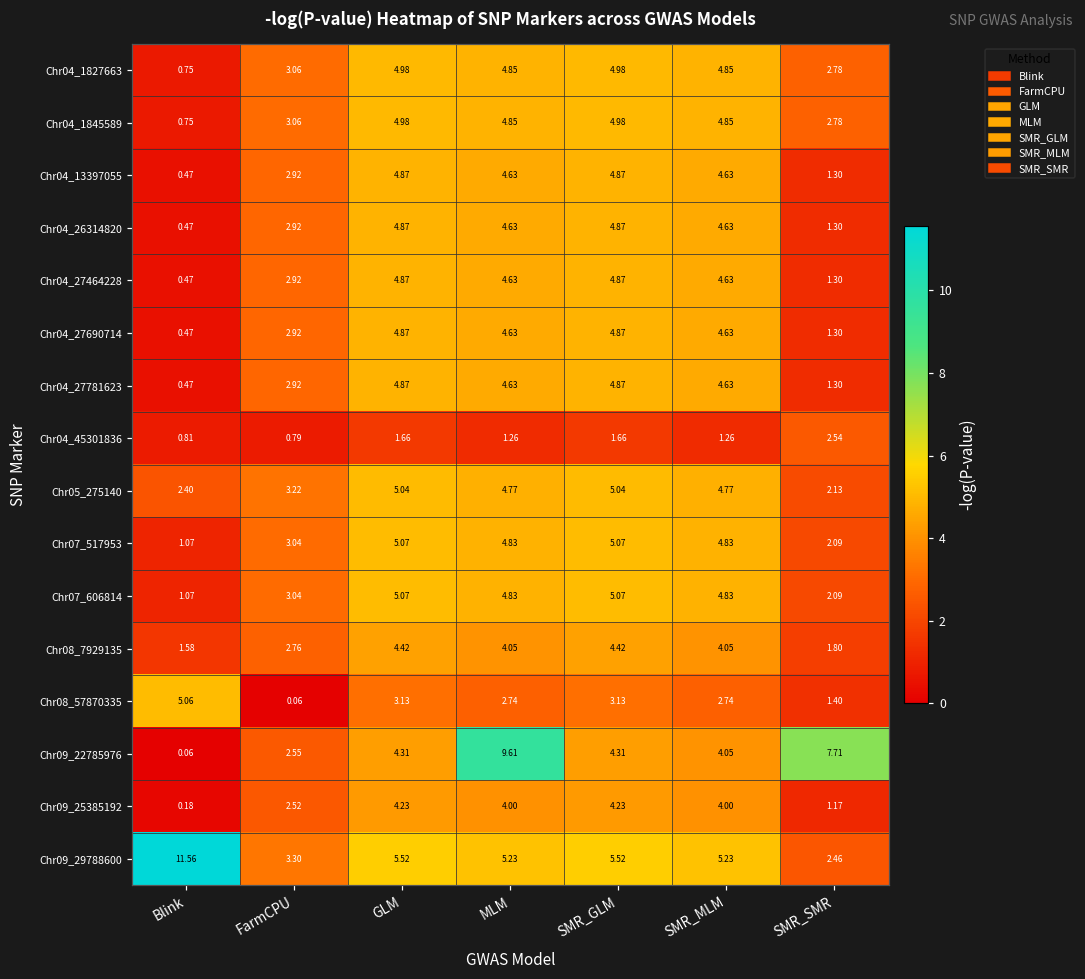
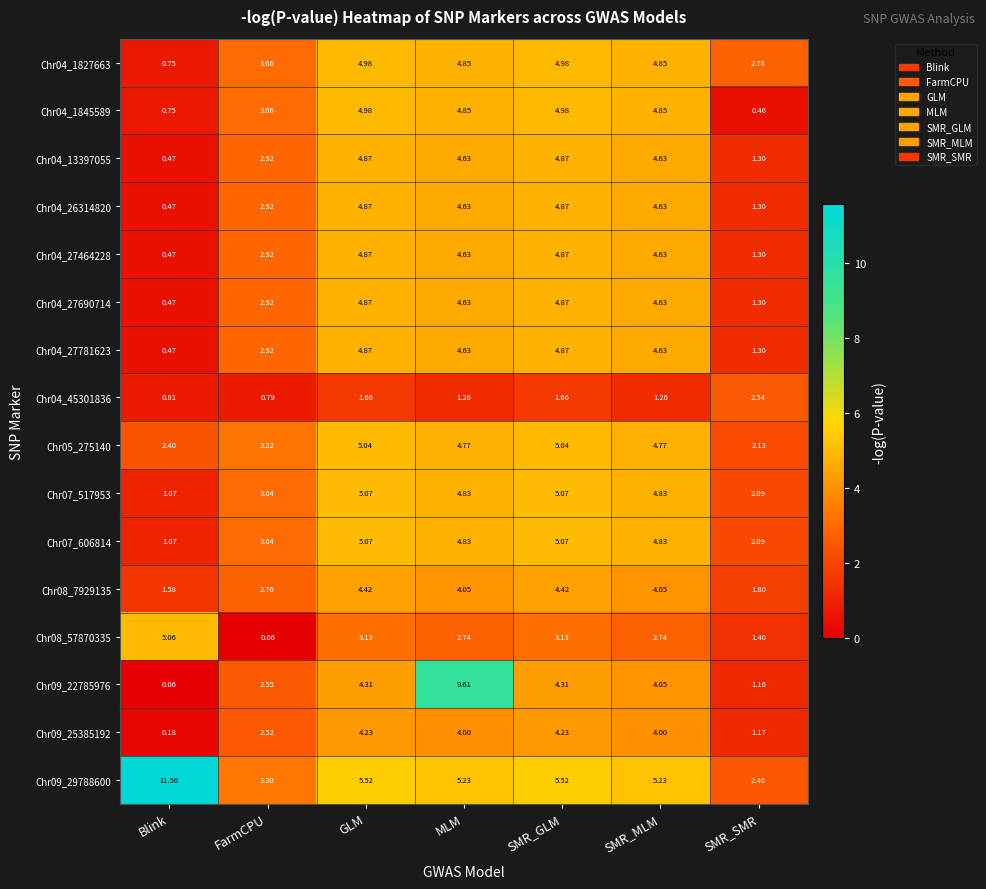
  {
    "Chr04_1827663": {
      "Blink": 0.75,
      "FarmCPU": 3.06,
      "GLM": 4.98,
      "MLM": 4.85,
      "SMR_GLM": 4.98,
      "SMR_MLM": 4.85,
      "SMR_SMR": 2.78
    },
    "Chr04_1845589": {
      "Blink": 0.75,
      "FarmCPU": 3.06,
      "GLM": 4.98,
      "MLM": 4.85,
      "SMR_GLM": 4.98,
      "SMR_MLM": 4.85,
-     "SMR_SMR": 2.78
+     "SMR_SMR": 0.46
    },
    "Chr04_13397055": {
      "Blink": 0.47,
      "FarmCPU": 2.92,
      "GLM": 4.87,
      "MLM": 4.63,
      "SMR_GLM": 4.87,
      "SMR_MLM": 4.63,
      "SMR_SMR": 1.30
    },
    "Chr04_26314820": {
      "Blink": 0.47,
      "FarmCPU": 2.92,
      "GLM": 4.87,
      "MLM": 4.63,
      "SMR_GLM": 4.87,
      "SMR_MLM": 4.63,
      "SMR_SMR": 1.30
    },
    "Chr04_27464228": {
      "Blink": 0.47,
      "FarmCPU": 2.92,
      "GLM": 4.87,
      "MLM": 4.63,
      "SMR_GLM": 4.87,
      "SMR_MLM": 4.63,
      "SMR_SMR": 1.30
    },
    "Chr04_27690714": {
      "Blink": 0.47,
      "FarmCPU": 2.92,
      "GLM": 4.87,
      "MLM": 4.63,
      "SMR_GLM": 4.87,
      "SMR_MLM": 4.63,
      "SMR_SMR": 1.30
    },
    "Chr04_27781623": {
      "Blink": 0.47,
      "FarmCPU": 2.92,
      "GLM": 4.87,
      "MLM": 4.63,
      "SMR_GLM": 4.87,
      "SMR_MLM": 4.63,
      "SMR_SMR": 1.30
    },
    "Chr04_45301836": {
      "Blink": 0.81,
      "FarmCPU": 0.79,
      "GLM": 1.66,
      "MLM": 1.26,
      "SMR_GLM": 1.66,
      "SMR_MLM": 1.26,
      "SMR_SMR": 2.54
    },
    "Chr05_275140": {
      "Blink": 2.40,
      "FarmCPU": 3.22,
      "GLM": 5.04,
      "MLM": 4.77,
      "SMR_GLM": 5.04,
      "SMR_MLM": 4.77,
      "SMR_SMR": 2.13
    },
    "Chr07_517953": {
      "Blink": 1.07,
      "FarmCPU": 3.04,
      "GLM": 5.07,
      "MLM": 4.83,
      "SMR_GLM": 5.07,
      "SMR_MLM": 4.83,
      "SMR_SMR": 2.09
    },
    "Chr07_606814": {
      "Blink": 1.07,
      "FarmCPU": 3.04,
      "GLM": 5.07,
      "MLM": 4.83,
      "SMR_GLM": 5.07,
      "SMR_MLM": 4.83,
      "SMR_SMR": 2.09
    },
    "Chr08_7929135": {
      "Blink": 1.58,
      "FarmCPU": 2.76,
      "GLM": 4.42,
      "MLM": 4.05,
      "SMR_GLM": 4.42,
      "SMR_MLM": 4.05,
      "SMR_SMR": 1.80
    },
    "Chr08_57870335": {
      "Blink": 5.06,
      "FarmCPU": 0.06,
      "GLM": 3.13,
      "MLM": 2.74,
      "SMR_GLM": 3.13,
      "SMR_MLM": 2.74,
      "SMR_SMR": 1.40
    },
    "Chr09_22785976": {
      "Blink": 0.06,
      "FarmCPU": 2.55,
      "GLM": 4.31,
      "MLM": 9.61,
      "SMR_GLM": 4.31,
      "SMR_MLM": 4.05,
-     "SMR_SMR": 7.71
+     "SMR_SMR": 1.16
    },
    "Chr09_25385192": {
      "Blink": 0.18,
      "FarmCPU": 2.52,
      "GLM": 4.23,
      "MLM": 4.00,
      "SMR_GLM": 4.23,
      "SMR_MLM": 4.00,
      "SMR_SMR": 1.17
    },
    "Chr09_29788600": {
      "Blink": 11.56,
      "FarmCPU": 3.30,
      "GLM": 5.52,
      "MLM": 5.23,
      "SMR_GLM": 5.52,
      "SMR_MLM": 5.23,
      "SMR_SMR": 2.46
    }
  }
